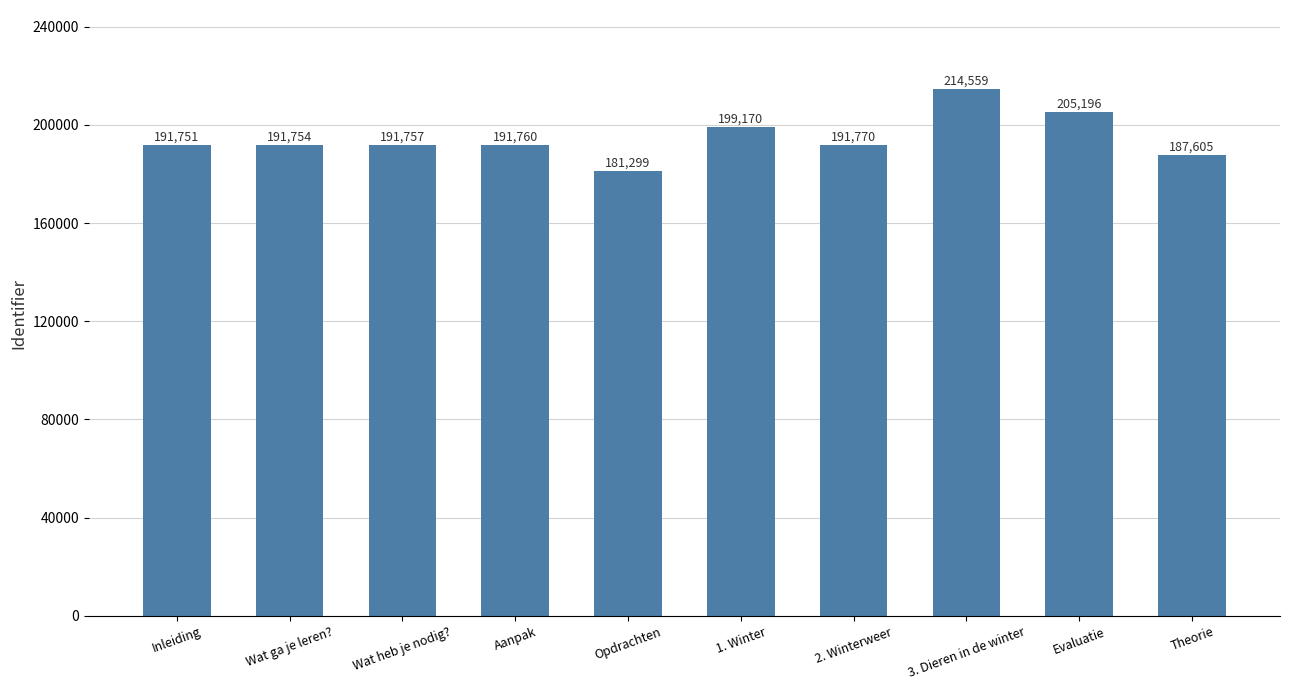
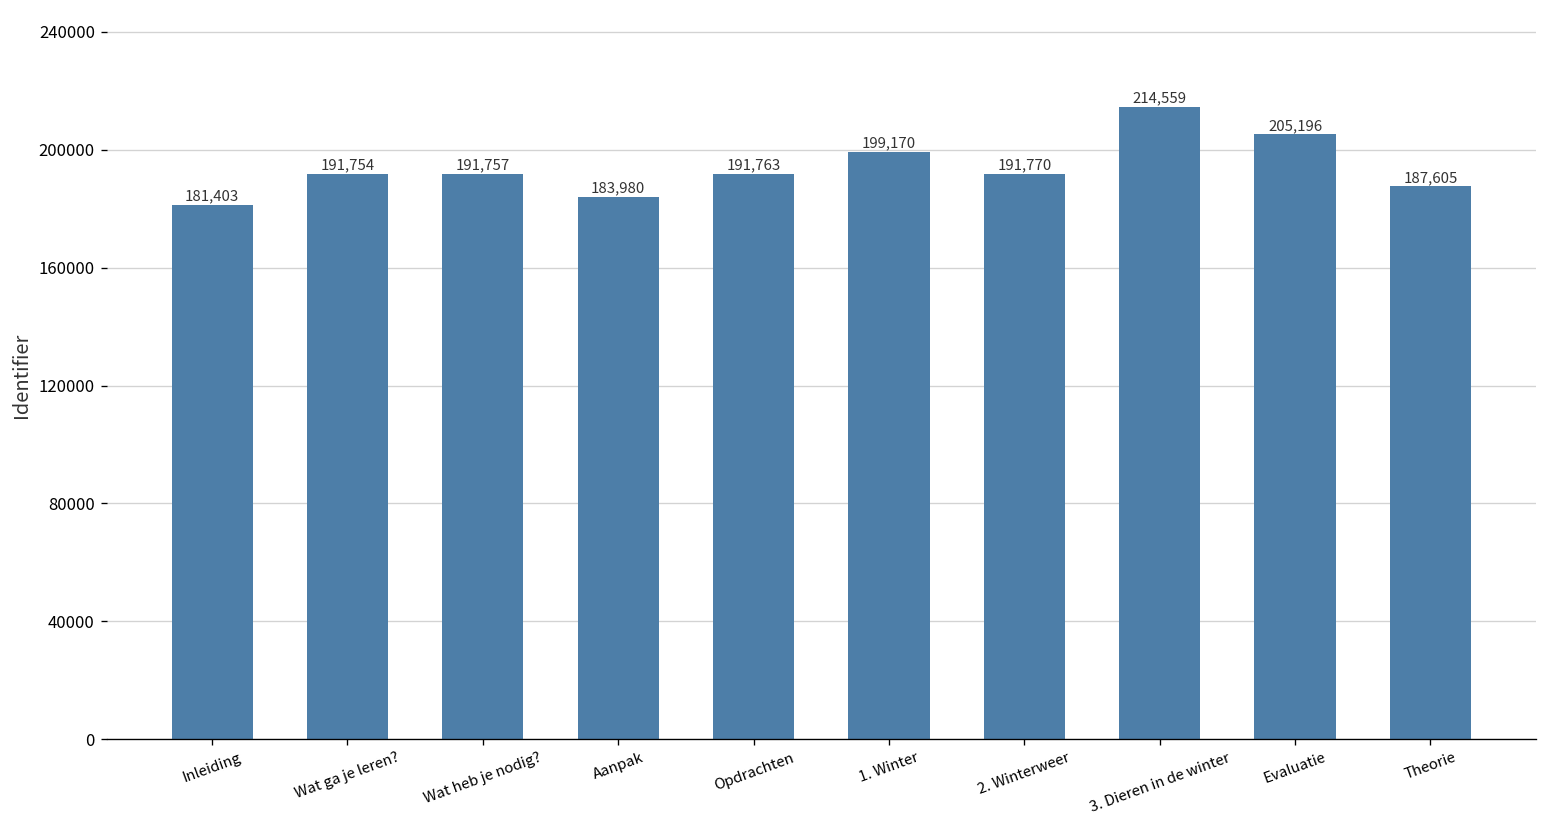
  {
-   "Inleiding": "191,751",
+   "Inleiding": "181,403",
    "Wat ga je leren?": "191,754",
    "Wat heb je nodig?": "191,757",
-   "Aanpak": "191,760",
-   "Opdrachten": "181,299",
+   "Aanpak": "183,980",
+   "Opdrachten": "191,763",
    "1. Winter": "199,170",
    "2. Winterweer": "191,770",
    "3. Dieren in de winter": "214,559",
    "Evaluatie": "205,196",
    "Theorie": "187,605"
  }
